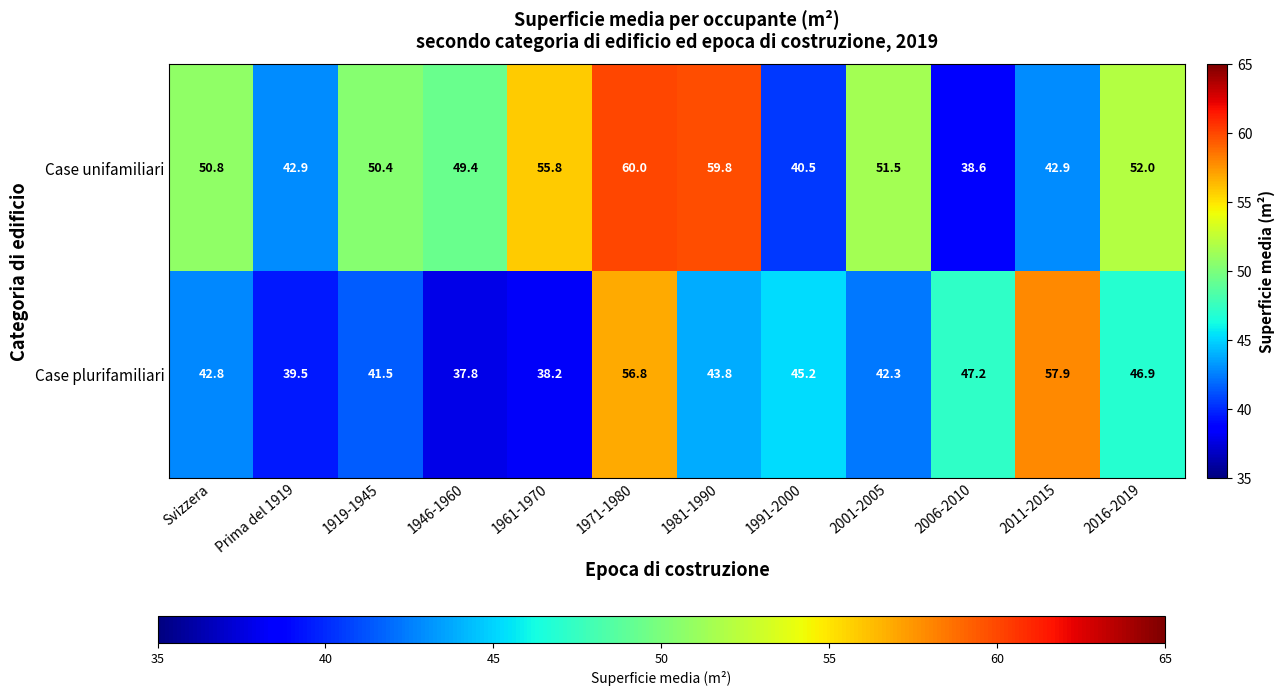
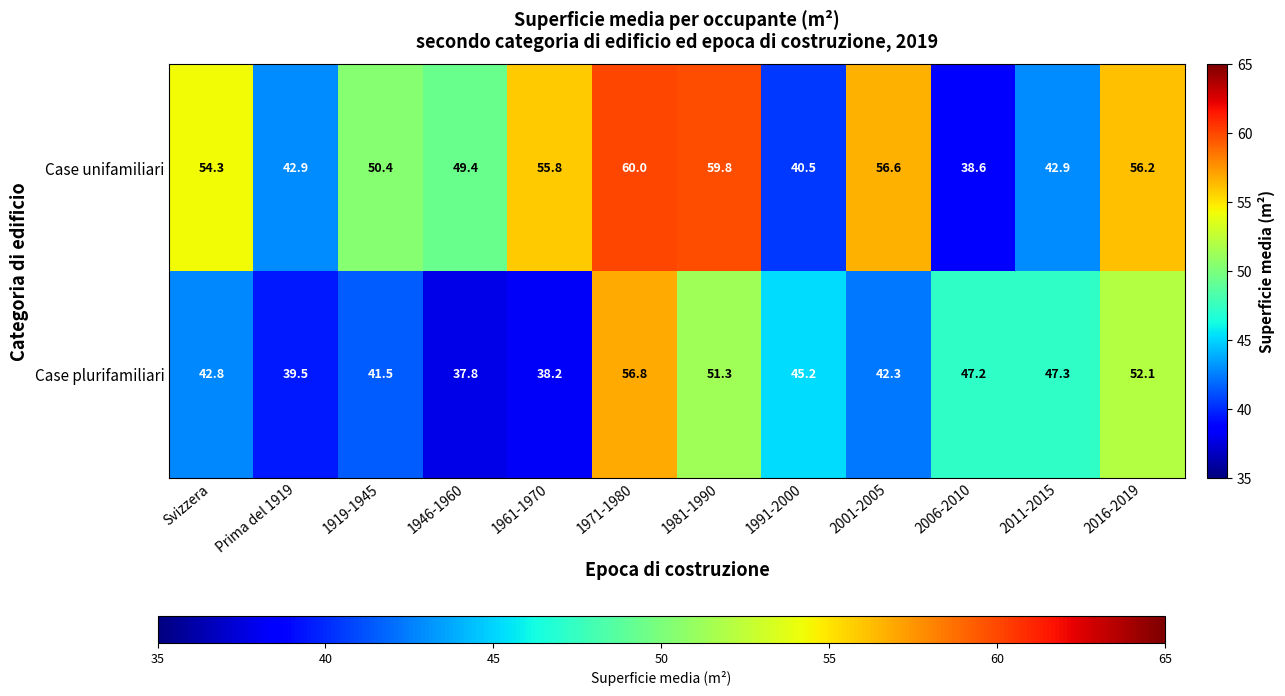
  {
    "Case unifamiliari": {
-     "Svizzera": 50.8,
+     "Svizzera": 54.3,
      "Prima del 1919": 42.9,
      "1919-1945": 50.4,
      "1946-1960": 49.4,
      "1961-1970": 55.8,
      "1971-1980": 60.0,
      "1981-1990": 59.8,
      "1991-2000": 40.5,
-     "2001-2005": 51.5,
+     "2001-2005": 56.6,
      "2006-2010": 38.6,
      "2011-2015": 42.9,
-     "2016-2019": 52.0
+     "2016-2019": 56.2
    },
    "Case plurifamiliari": {
      "Svizzera": 42.8,
      "Prima del 1919": 39.5,
      "1919-1945": 41.5,
      "1946-1960": 37.8,
      "1961-1970": 38.2,
      "1971-1980": 56.8,
-     "1981-1990": 43.8,
+     "1981-1990": 51.3,
      "1991-2000": 45.2,
      "2001-2005": 42.3,
      "2006-2010": 47.2,
-     "2011-2015": 57.9,
-     "2016-2019": 46.9
+     "2011-2015": 47.3,
+     "2016-2019": 52.1
    }
  }
